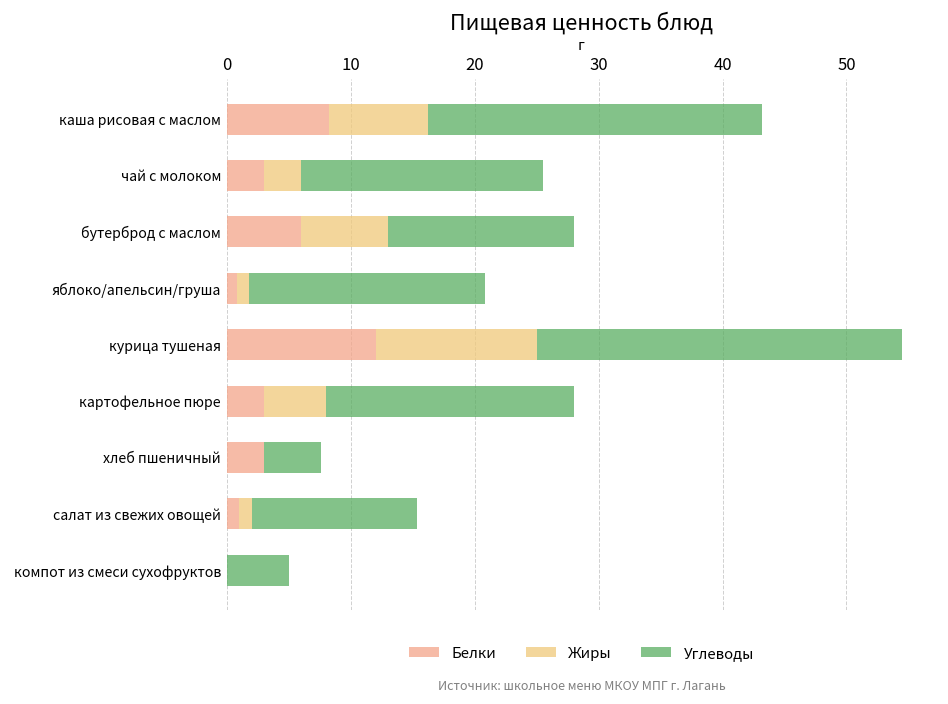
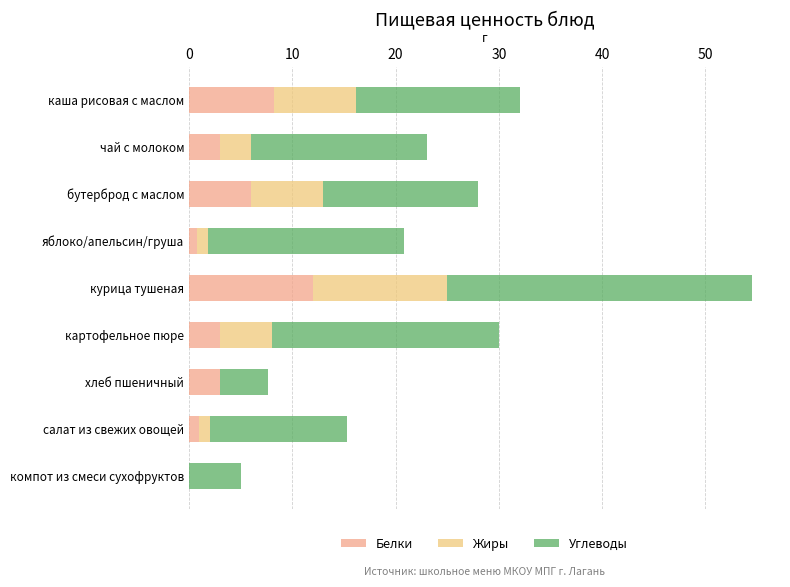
  {
    "Углеводы": {
-     "каша рисовая с маслом": 27.0,
-     "чай с молоком": 19.5,
+     "каша рисовая с маслом": 15.8,
+     "чай с молоком": 17.0,
      "бутерброд с маслом": 15.0,
      "яблоко/апельсин/груша": 19.0,
      "курица тушеная": 29.5,
-     "картофельное пюре": 20,
+     "картофельное пюре": 22,
      "хлеб пшеничный": 4.6,
      "салат из свежих овощей": 13.3,
      "компот из смеси сухофруктов": 5.0
    }
  }
